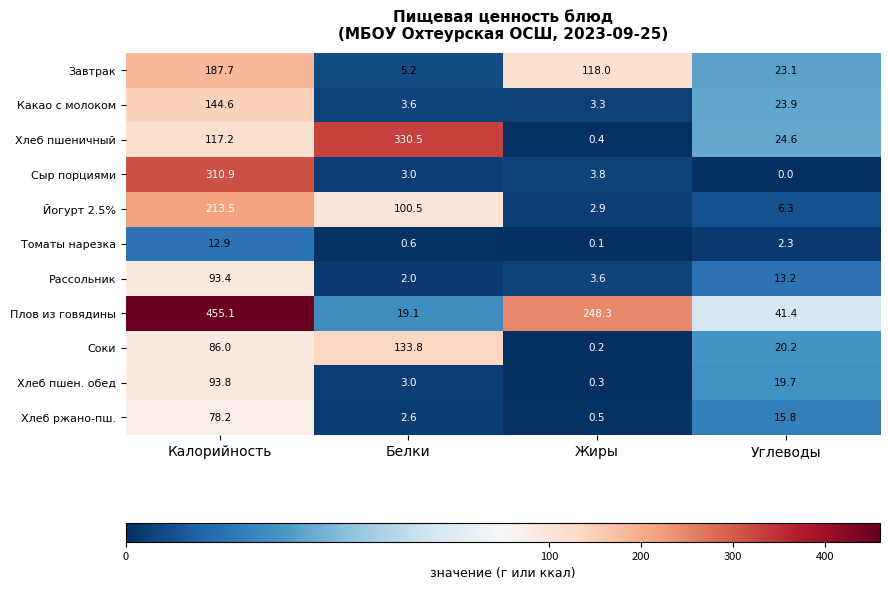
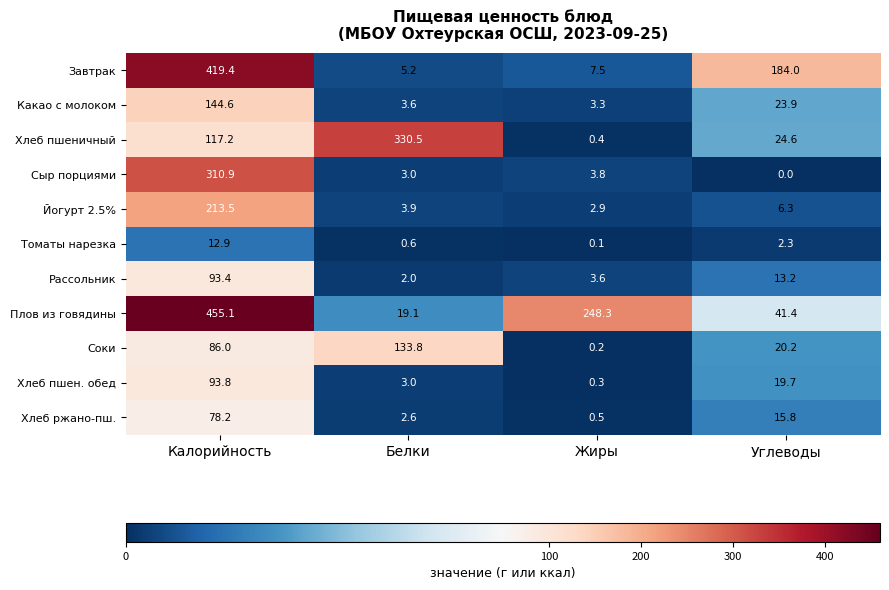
  {
    "Завтрак": {
-     "Калорийность": 187.7,
+     "Калорийность": 419.4,
      "Белки": 5.2,
-     "Жиры": 118.0,
-     "Углеводы": 23.1
+     "Жиры": 7.5,
+     "Углеводы": 184.0
    },
    "Какао с молоком": {
      "Калорийность": 144.6,
      "Белки": 3.6,
      "Жиры": 3.3,
      "Углеводы": 23.9
    },
    "Хлеб пшеничный": {
      "Калорийность": 117.2,
      "Белки": 330.5,
      "Жиры": 0.4,
      "Углеводы": 24.6
    },
    "Сыр порциями": {
      "Калорийность": 310.9,
      "Белки": 3.0,
      "Жиры": 3.8,
      "Углеводы": 0.0
    },
    "Йогурт 2.5%": {
      "Калорийность": 213.5,
-     "Белки": 100.5,
+     "Белки": 3.9,
      "Жиры": 2.9,
      "Углеводы": 6.3
    },
    "Томаты нарезка": {
      "Калорийность": 12.9,
      "Белки": 0.6,
      "Жиры": 0.1,
      "Углеводы": 2.3
    },
    "Рассольник": {
      "Калорийность": 93.4,
      "Белки": 2.0,
      "Жиры": 3.6,
      "Углеводы": 13.2
    },
    "Плов из говядины": {
      "Калорийность": 455.1,
      "Белки": 19.1,
      "Жиры": 248.3,
      "Углеводы": 41.4
    },
    "Соки": {
      "Калорийность": 86.0,
      "Белки": 133.8,
      "Жиры": 0.2,
      "Углеводы": 20.2
    },
    "Хлеб пшен. обед": {
      "Калорийность": 93.8,
      "Белки": 3.0,
      "Жиры": 0.3,
      "Углеводы": 19.7
    },
    "Хлеб ржано-пш.": {
      "Калорийность": 78.2,
      "Белки": 2.6,
      "Жиры": 0.5,
      "Углеводы": 15.8
    }
  }
